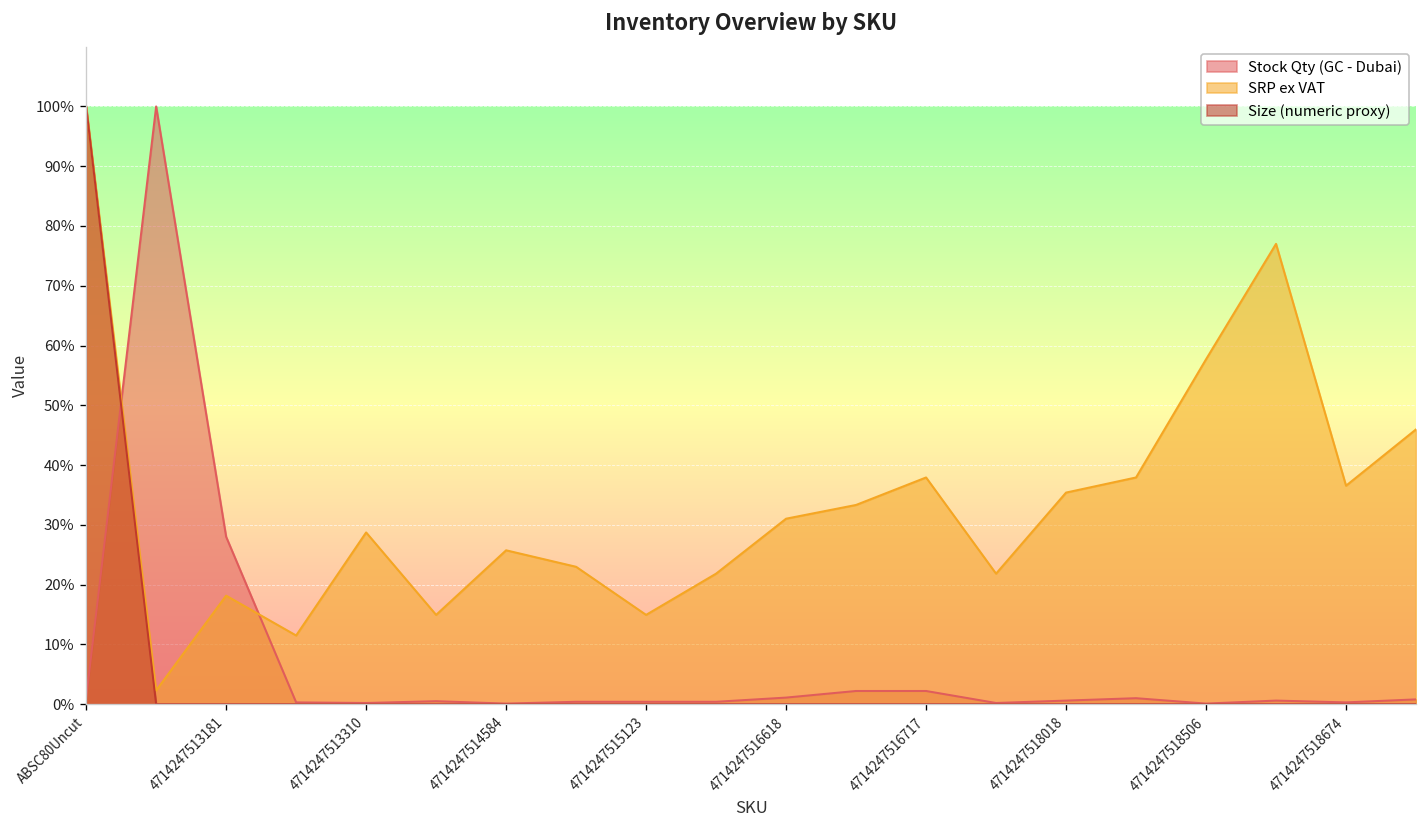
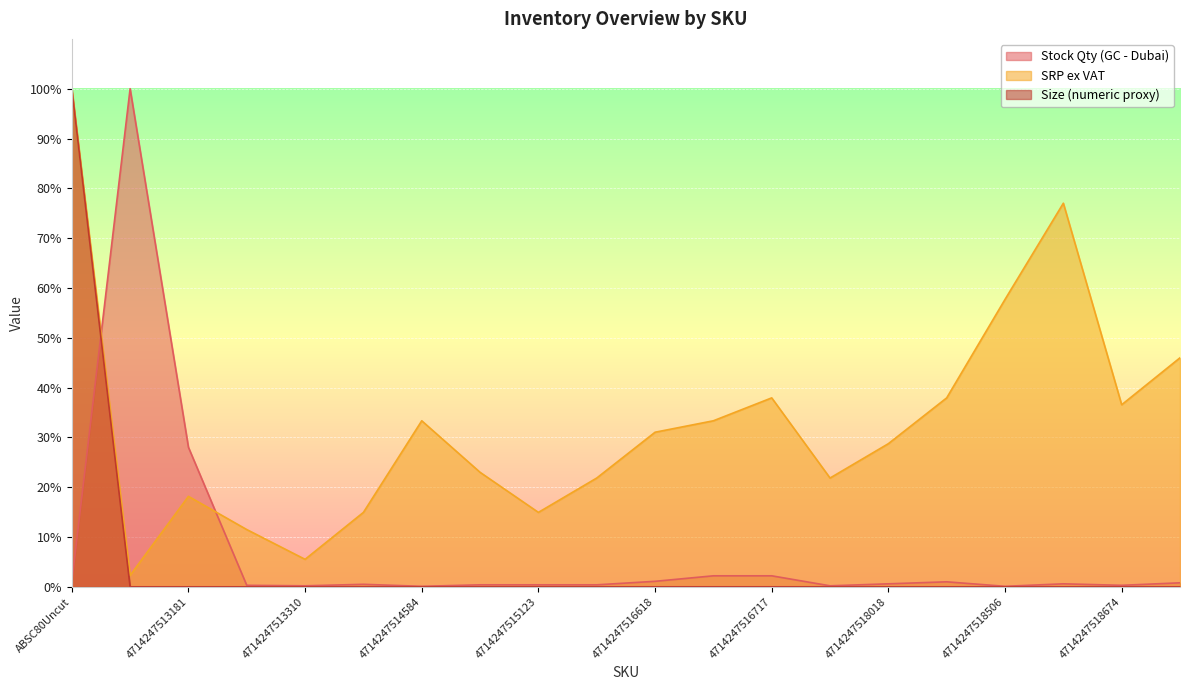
  {
    "SRP ex VAT": {
      "4714247513181": "18%",
-     "4714247513310": "29%",
-     "4714247514584": "26%",
+     "4714247513310": "6%",
+     "4714247514584": "33%",
      "4714247515123": "15%",
      "4714247516618": "31%",
      "4714247516717": "38%",
-     "4714247518018": "35%",
+     "4714247518018": "29%",
      "4714247518506": "58%",
      "4714247518674": "37%"
    }
  }
